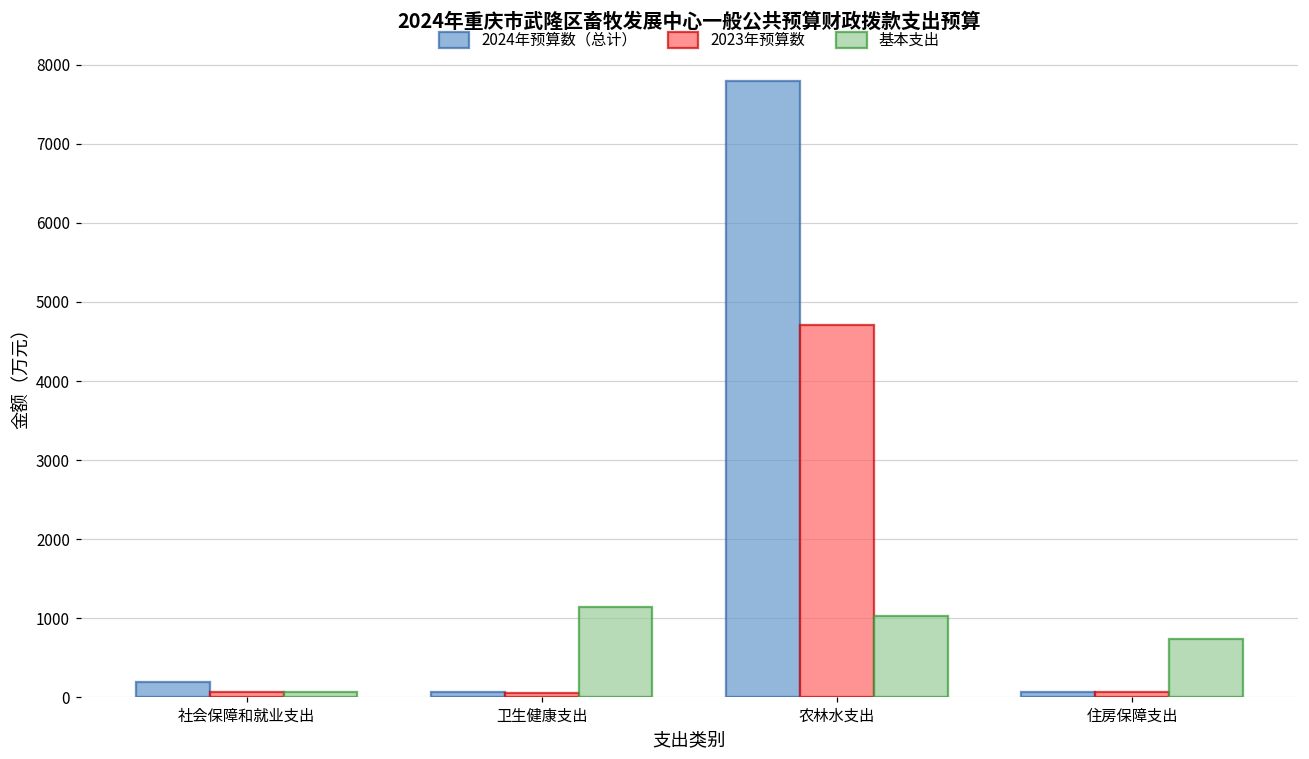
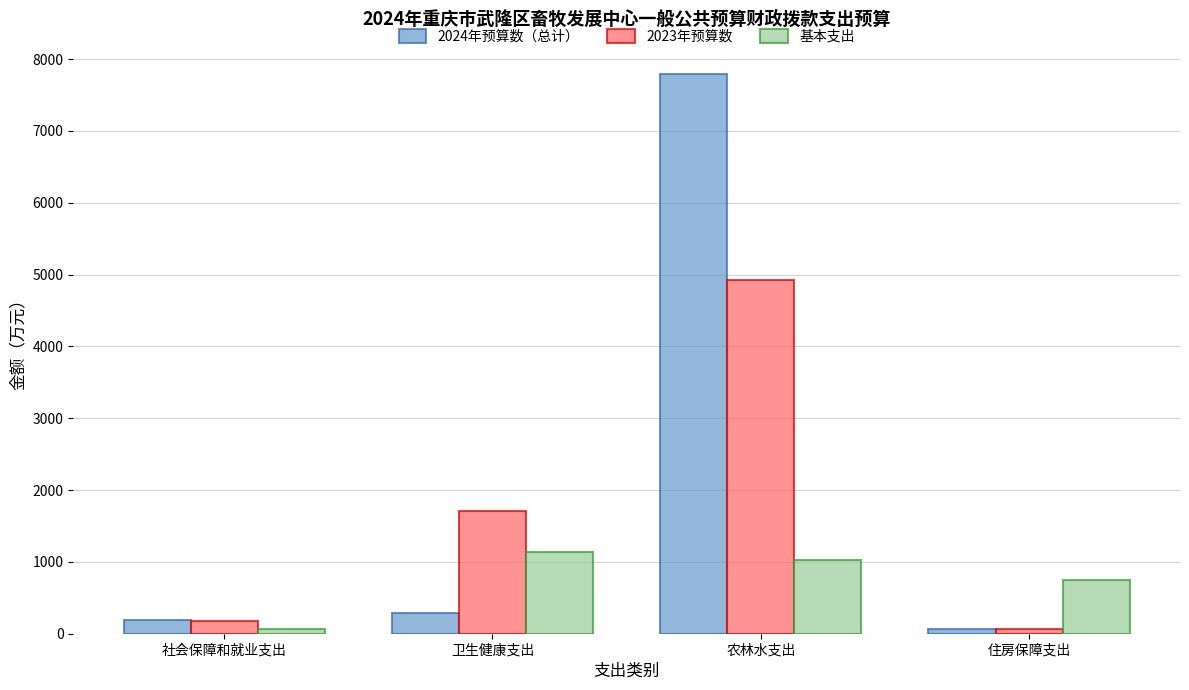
  {
    "2024年预算数（总计）": {
      "社会保障和就业支出": 200,
-     "卫生健康支出": 100,
+     "卫生健康支出": 300,
      "农林水支出": 7800,
      "住房保障支出": 100
    },
    "2023年预算数": {
-     "社会保障和就业支出": 100,
-     "卫生健康支出": 100,
-     "农林水支出": 4700,
+     "社会保障和就业支出": 200,
+     "卫生健康支出": 1700,
+     "农林水支出": 4900,
      "住房保障支出": 100
    },
    "基本支出": {
      "社会保障和就业支出": 100,
      "卫生健康支出": 1100,
      "农林水支出": 1000,
      "住房保障支出": 700
    }
  }
